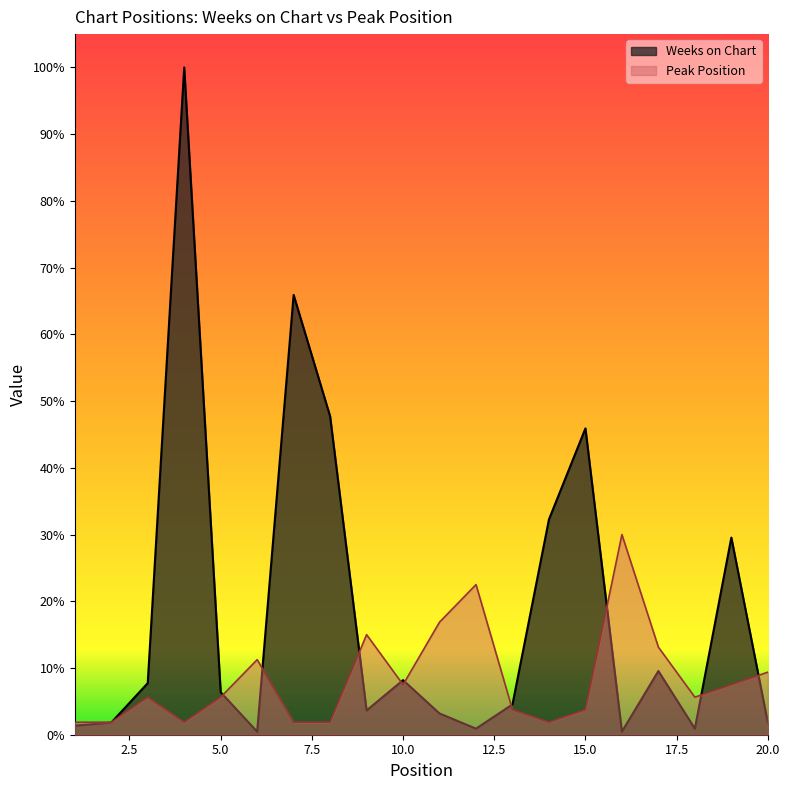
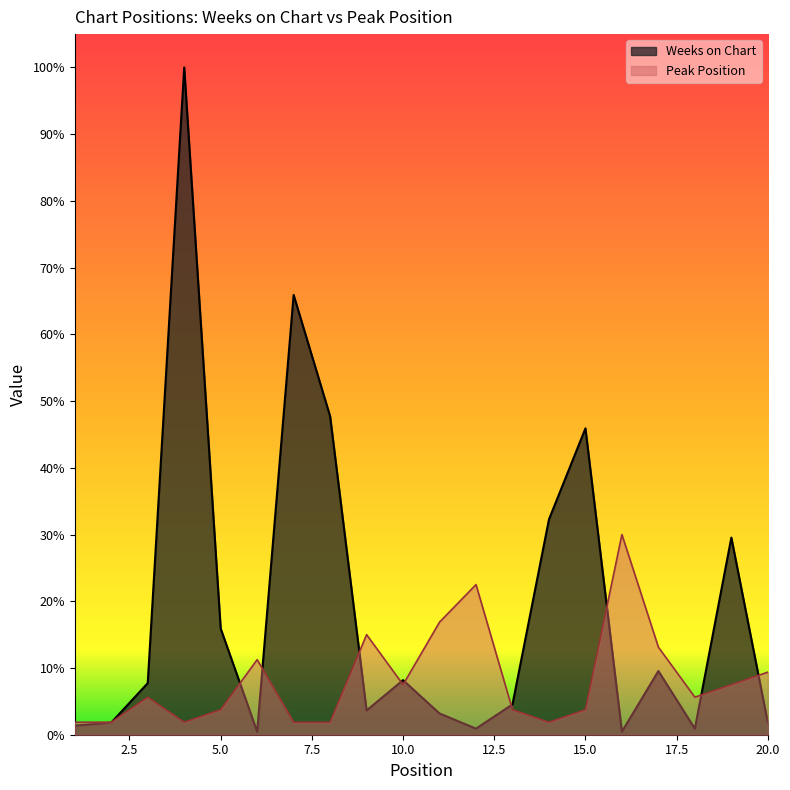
  {
    "Weeks on Chart": {
-     "5.0": "6%",
+     "5.0": "16%",
      "10.0": "8%",
      "15.0": "46%",
      "20.0": "2%"
    },
    "Peak Position": {
-     "5.0": "6%",
+     "5.0": "4%",
      "10.0": "8%",
      "15.0": "4%",
      "20.0": "9%"
    }
  }
